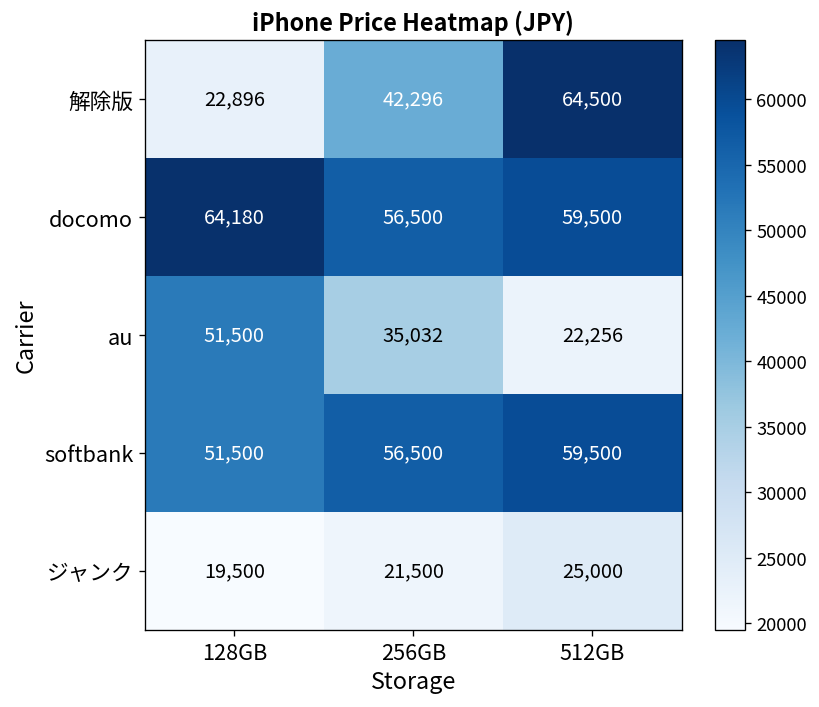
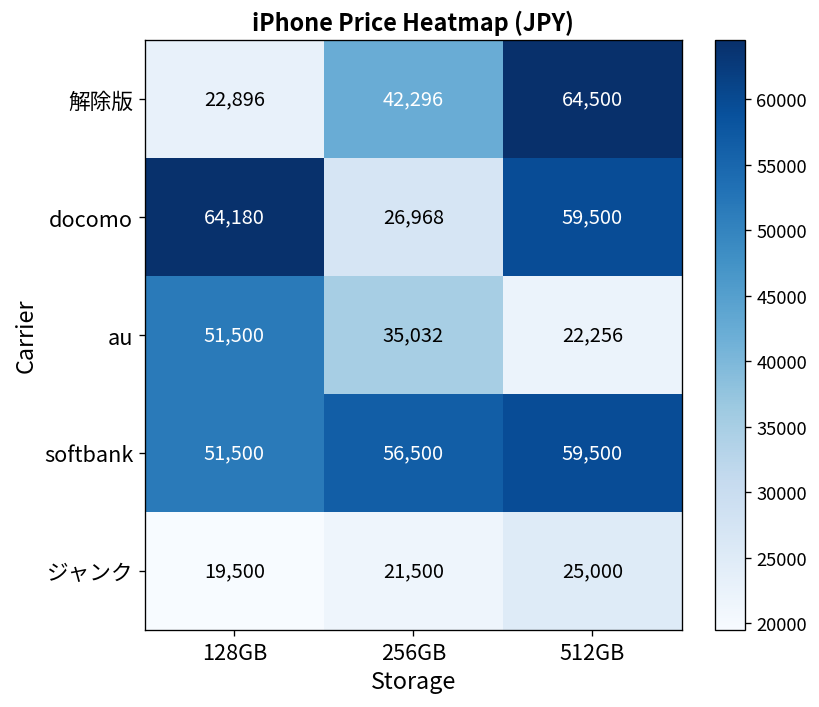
  {
    "解除版": {
      "128GB": "22,896",
      "256GB": "42,296",
      "512GB": "64,500"
    },
    "docomo": {
      "128GB": "64,180",
-     "256GB": "56,500",
+     "256GB": "26,968",
      "512GB": "59,500"
    },
    "au": {
      "128GB": "51,500",
      "256GB": "35,032",
      "512GB": "22,256"
    },
    "softbank": {
      "128GB": "51,500",
      "256GB": "56,500",
      "512GB": "59,500"
    },
    "ジャンク": {
      "128GB": "19,500",
      "256GB": "21,500",
      "512GB": "25,000"
    }
  }
